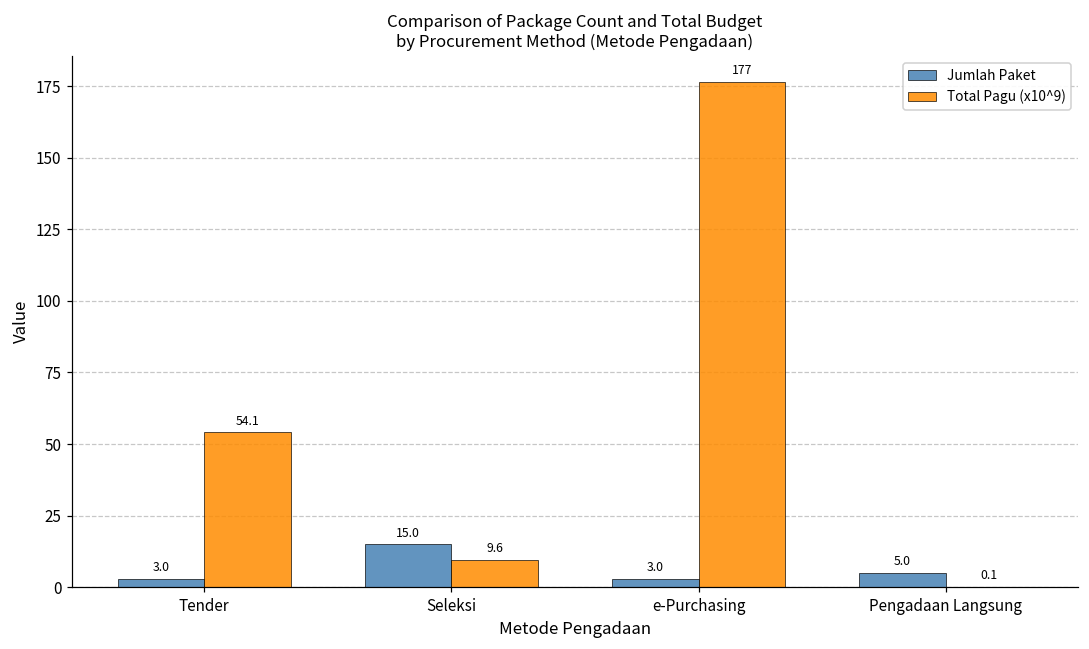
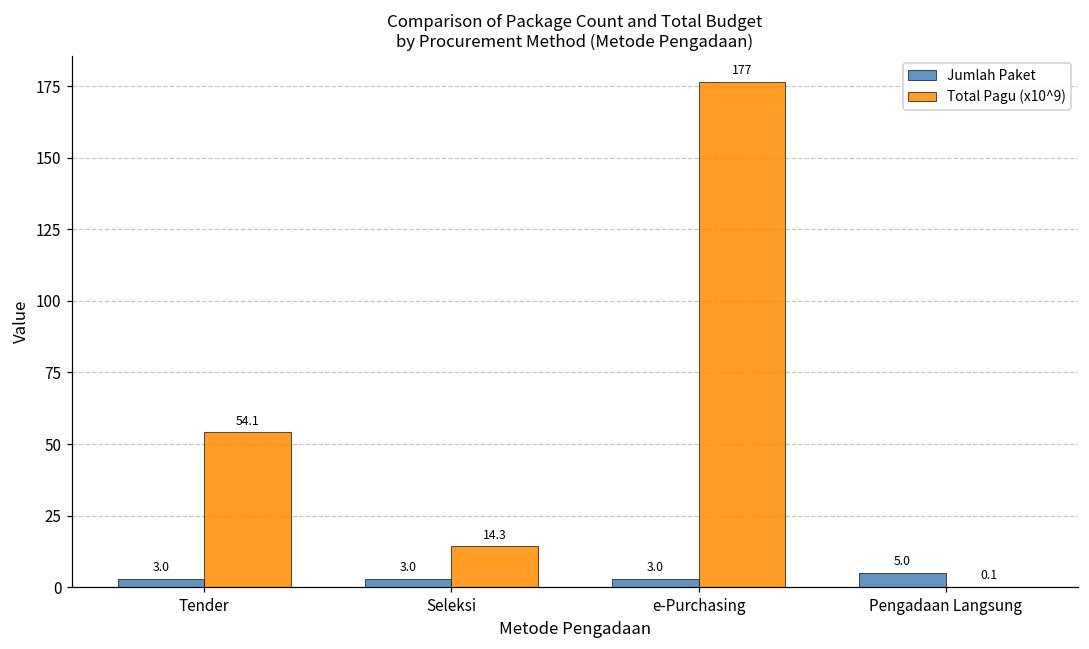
  {
    "Jumlah Paket": {
      "Tender": 3.0,
-     "Seleksi": 15.0,
+     "Seleksi": 3.0,
      "e-Purchasing": 3.0,
      "Pengadaan Langsung": 5.0
    },
    "Total Pagu (x10^9)": {
      "Tender": 54.1,
-     "Seleksi": 9.6,
+     "Seleksi": 14.3,
      "e-Purchasing": 177,
      "Pengadaan Langsung": 0.1
    }
  }
